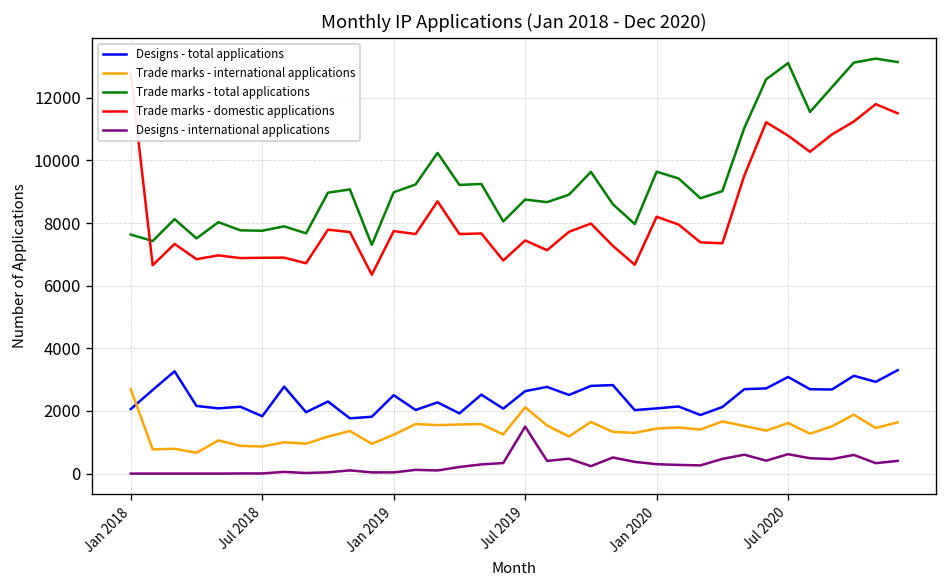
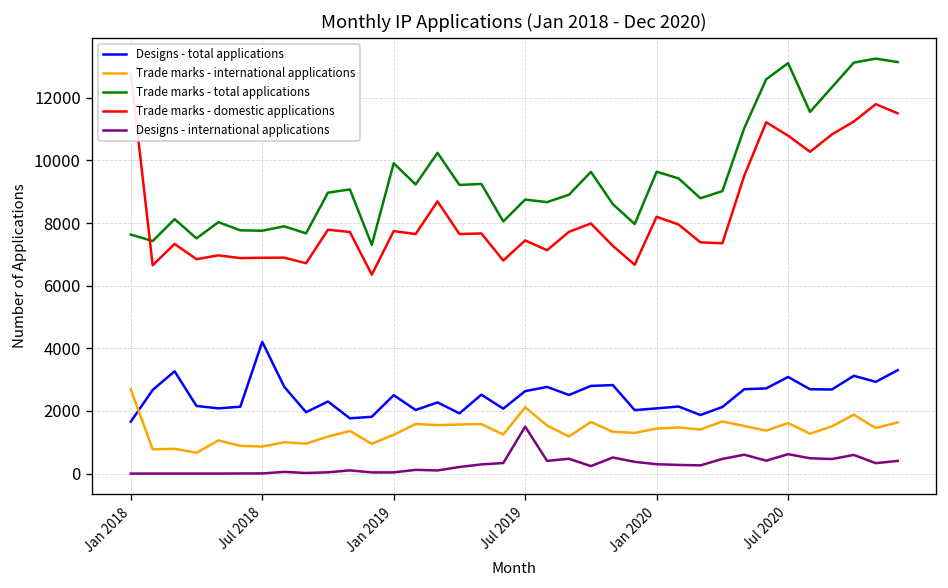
  {
    "Designs - total applications": {
-     "Jan 2018": 2100,
-     "Jul 2018": 1800,
+     "Jan 2018": 1700,
+     "Jul 2018": 4200,
      "Jan 2019": 2500,
      "Jul 2019": 2600,
      "Jan 2020": 2100,
      "Jul 2020": 3100
    },
    "Trade marks - international applications": {
      "Jan 2018": 2700,
      "Jul 2018": 900,
      "Jan 2019": 1200,
      "Jul 2019": 2100,
      "Jan 2020": 1400,
      "Jul 2020": 1600
    },
    "Trade marks - total applications": {
      "Jan 2018": 7600,
      "Jul 2018": 7800,
-     "Jan 2019": 9000,
+     "Jan 2019": 9900,
      "Jul 2019": 8800,
      "Jan 2020": 9600,
      "Jul 2020": 13100
    },
    "Trade marks - domestic applications": {
      "Jul 2018": 6900,
      "Jan 2019": 7700,
      "Jul 2019": 7400,
      "Jan 2020": 8200,
      "Jul 2020": 10800
    },
    "Designs - international applications": {
      "Jan 2018": 0,
      "Jul 2018": 0,
      "Jan 2019": 0,
      "Jul 2019": 1500,
      "Jan 2020": 300,
      "Jul 2020": 600
    }
  }
